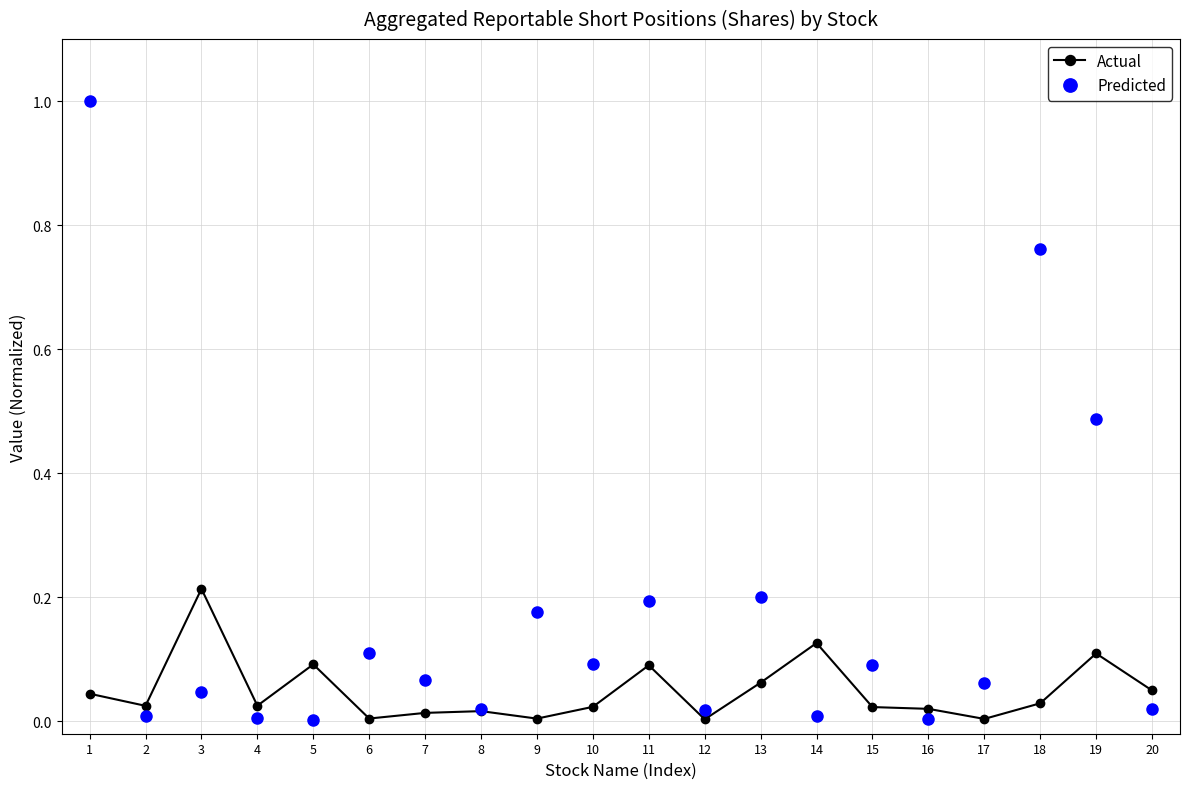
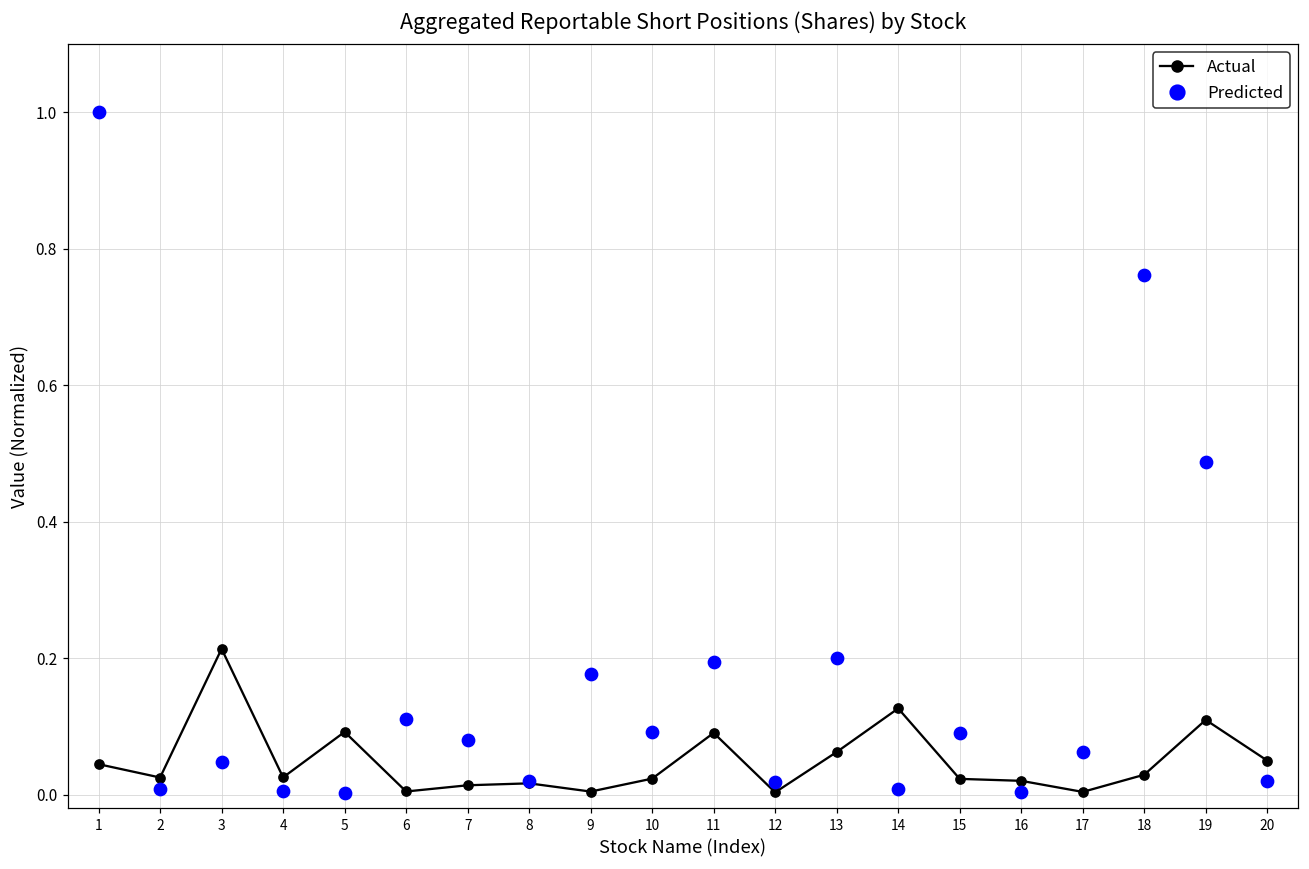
  {
    "Actual": {
      "1": 0.04,
      "2": 0.02,
      "3": 0.21,
      "4": 0.03,
      "5": 0.09,
      "6": 0.00,
      "7": 0.01,
      "9": 0.00,
      "10": 0.02,
      "11": 0.09,
      "12": 0.00,
      "13": 0.06,
      "14": 0.13,
      "15": 0.02,
      "16": 0.02,
      "17": 0.00,
      "18": 0.03,
      "19": 0.11,
      "20": 0.05
    },
    "Predicted": {
      "1": 1.00,
      "2": 0.01,
      "3": 0.05,
      "4": 0.01,
      "5": 0.00,
      "6": 0.11,
-     "7": 0.07,
+     "7": 0.08,
      "9": 0.18,
      "10": 0.09,
      "11": 0.19,
      "12": 0.02,
      "13": 0.20,
      "14": 0.01,
      "15": 0.09,
      "16": 0.00,
      "17": 0.06,
      "18": 0.76,
      "19": 0.49,
      "20": 0.02
    }
  }
